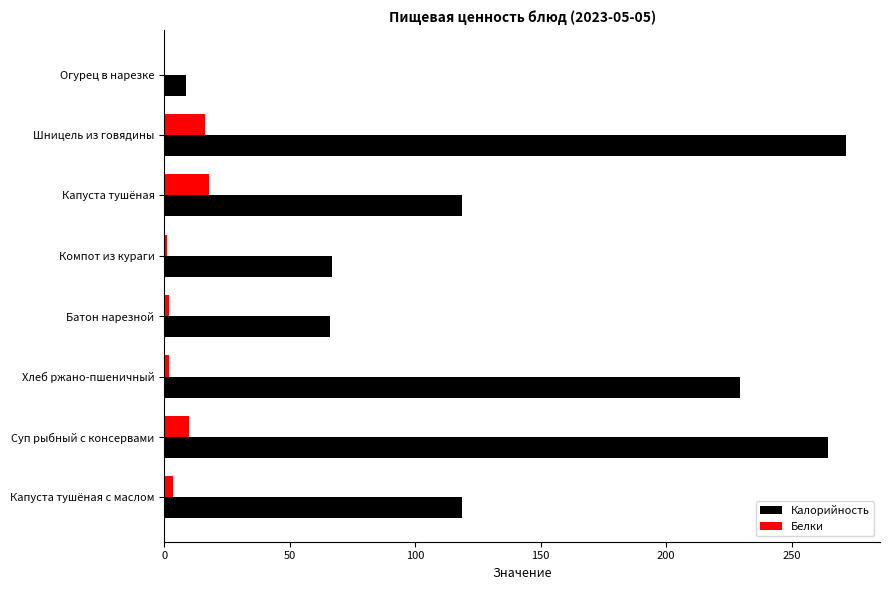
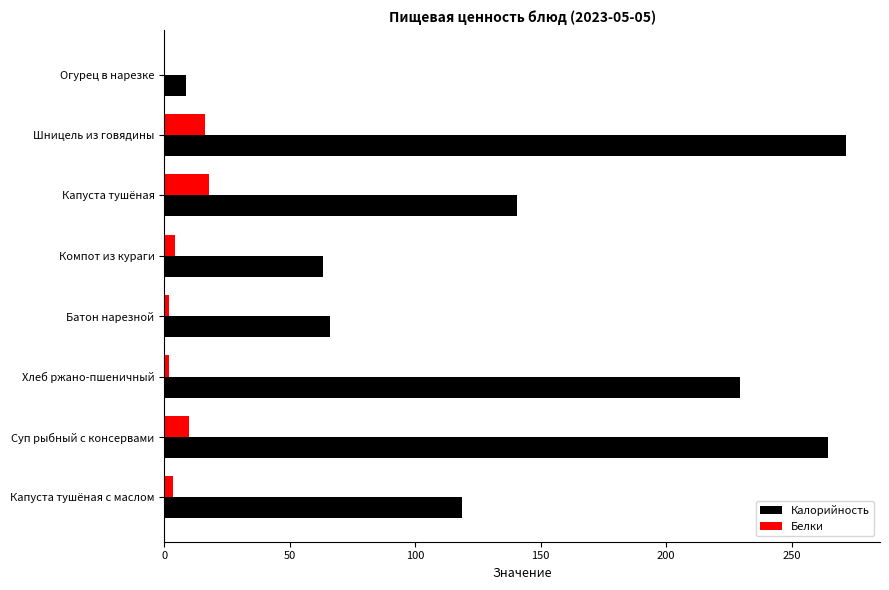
  {
    "Калорийность": {
      "Огурец в нарезке": 9,
      "Шницель из говядины": 272,
-     "Капуста тушёная": 119,
-     "Компот из кураги": 67,
+     "Капуста тушёная": 141,
+     "Компот из кураги": 63,
      "Батон нарезной": 66,
      "Хлеб ржано-пшеничный": 229,
      "Суп рыбный с консервами": 264,
      "Капуста тушёная с маслом": 119
    },
    "Белки": {
      "Шницель из говядины": 16,
      "Капуста тушёная": 18,
-     "Компот из кураги": 1,
+     "Компот из кураги": 4,
      "Батон нарезной": 2,
      "Хлеб ржано-пшеничный": 2,
      "Суп рыбный с консервами": 10,
      "Капуста тушёная с маслом": 4
    }
  }
